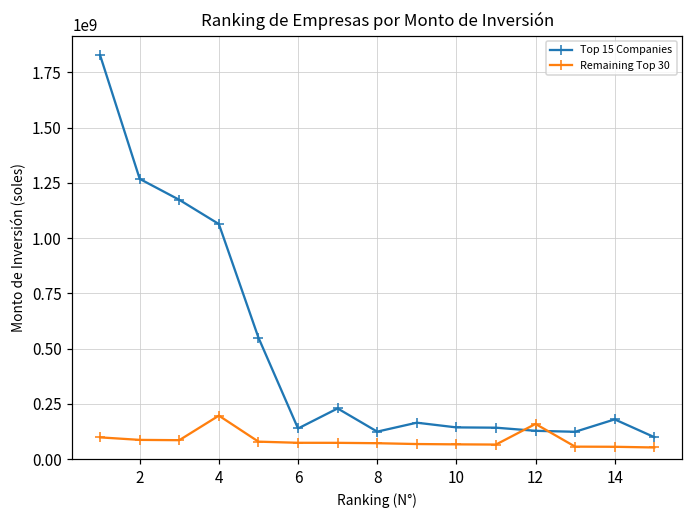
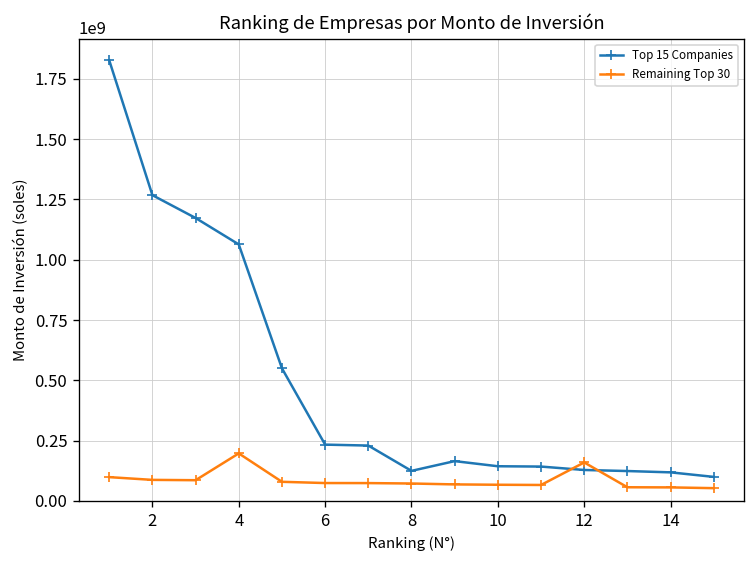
  {
    "Top 15 Companies": {
      "2": 1270000000,
      "4": 1060000000,
-     "6": 140000000,
+     "6": 230000000,
      "8": 120000000,
      "10": 140000000,
      "12": 130000000,
-     "14": 180000000
+     "14": 120000000
    },
    "Remaining Top 30": {
      "2": 90000000,
      "4": 200000000,
      "6": 70000000,
      "8": 70000000,
      "10": 70000000,
      "12": 160000000,
      "14": 60000000
    }
  }
